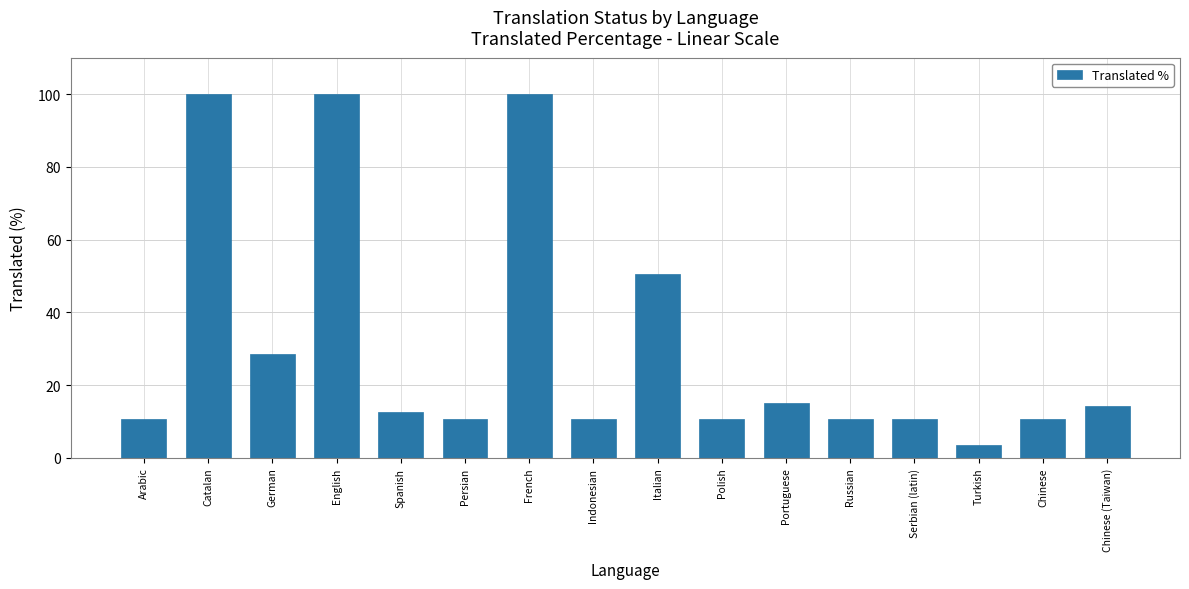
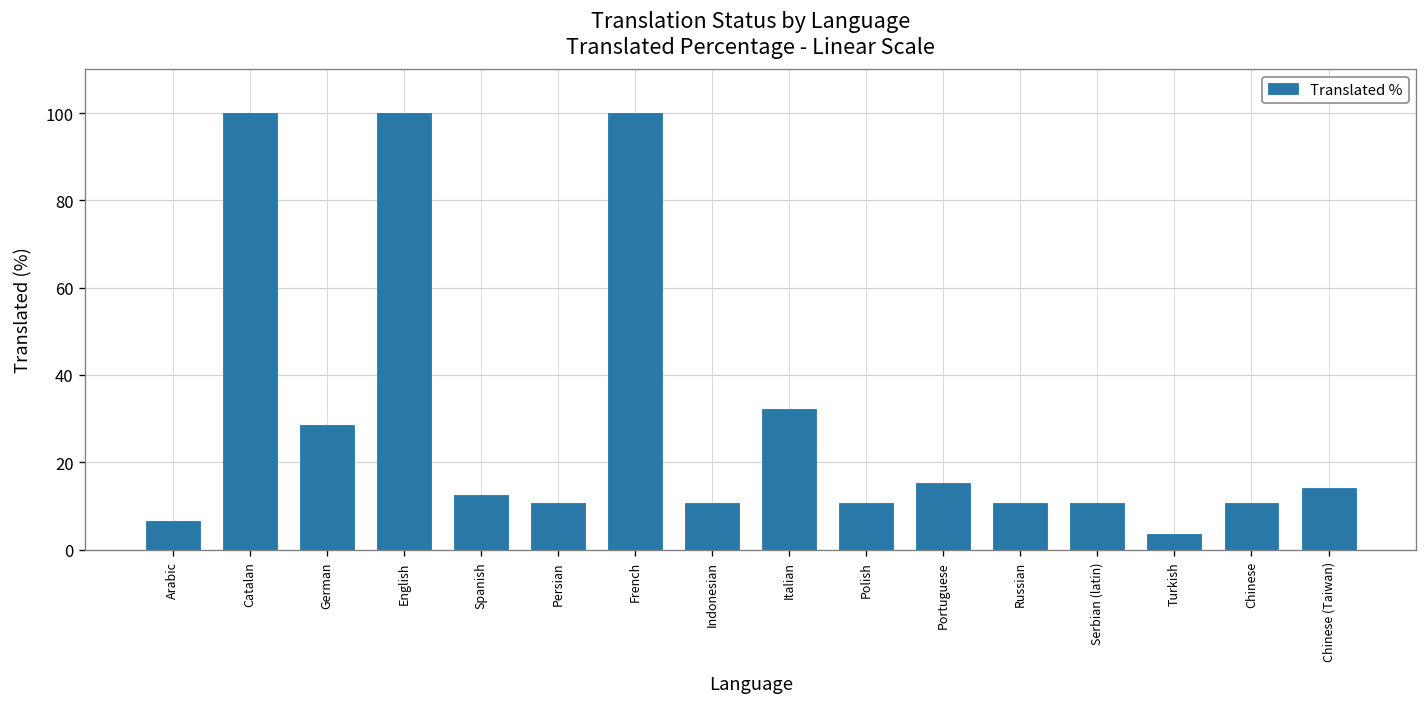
  {
-   "Arabic": 11,
+   "Arabic": 7,
    "Catalan": 100,
    "German": 29,
    "English": 100,
    "Spanish": 13,
    "Persian": 11,
    "French": 100,
    "Indonesian": 11,
-   "Italian": 50,
+   "Italian": 32,
    "Polish": 11,
    "Portuguese": 15,
    "Russian": 11,
    "Serbian (latin)": 11,
    "Turkish": 4,
    "Chinese": 11,
    "Chinese (Taiwan)": 14
  }
